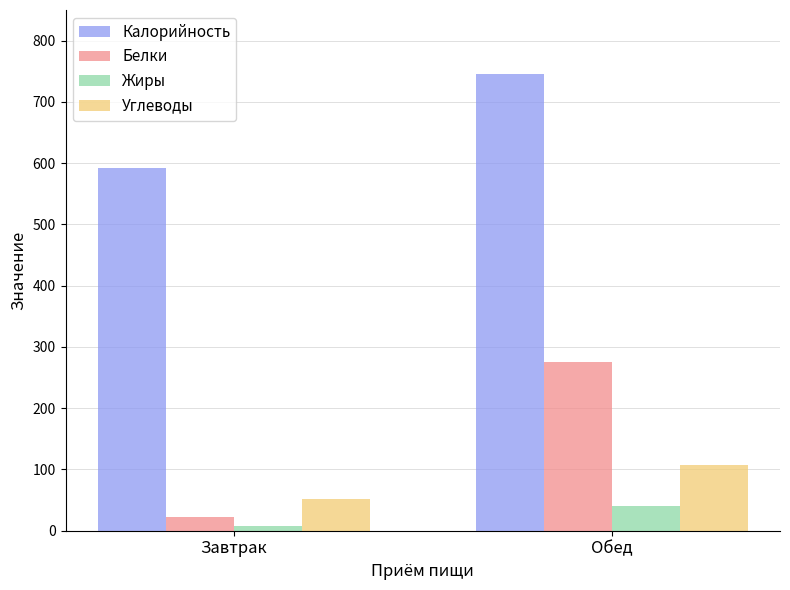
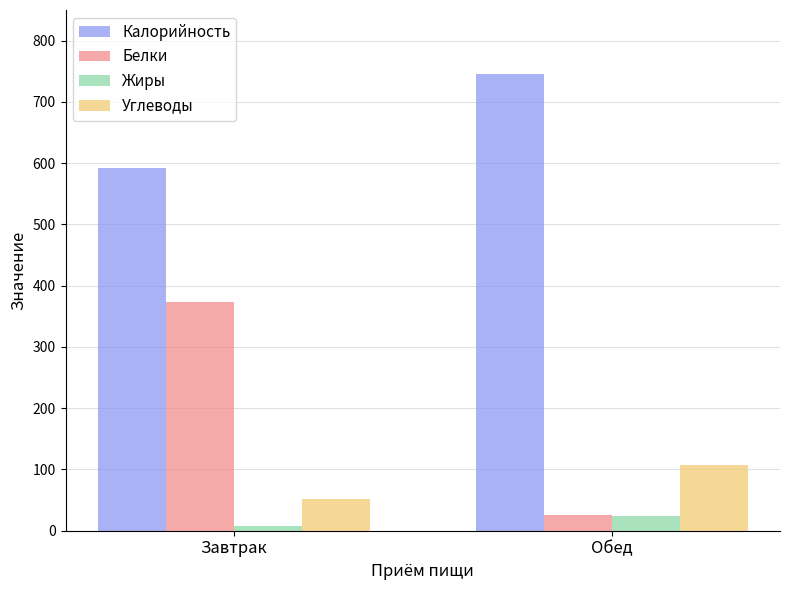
  {
    "Калорийность": {
      "Завтрак": 590,
      "Обед": 750
    },
    "Белки": {
-     "Завтрак": 20,
-     "Обед": 280
+     "Завтрак": 370,
+     "Обед": 30
    },
    "Жиры": {
      "Завтрак": 10,
-     "Обед": 40
+     "Обед": 20
    },
    "Углеводы": {
      "Завтрак": 50,
      "Обед": 110
    }
  }
